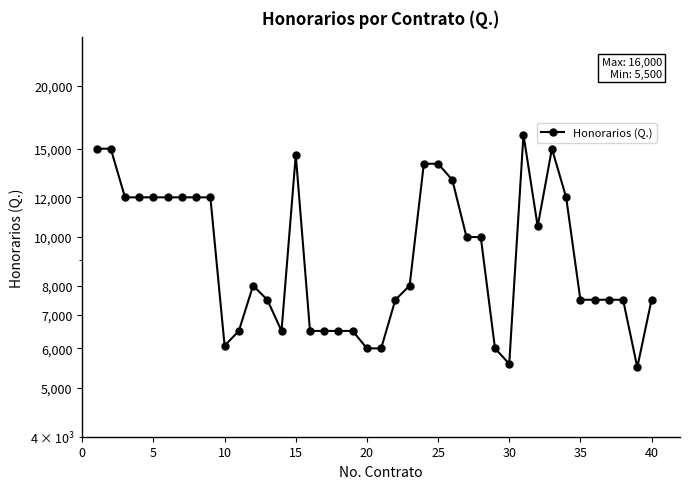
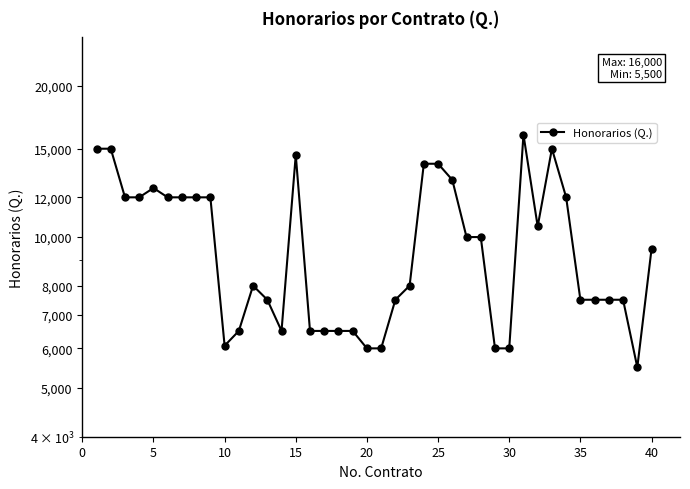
  {
-   "5": "12,000",
+   "5": "12,500",
    "10": "6,100",
    "15": "14,600",
    "20": "6,000",
    "25": "14,000",
-   "30": "5,600",
+   "30": "6,000",
    "35": "7,500",
-   "40": "7,500"
+   "40": "9,500"
  }
